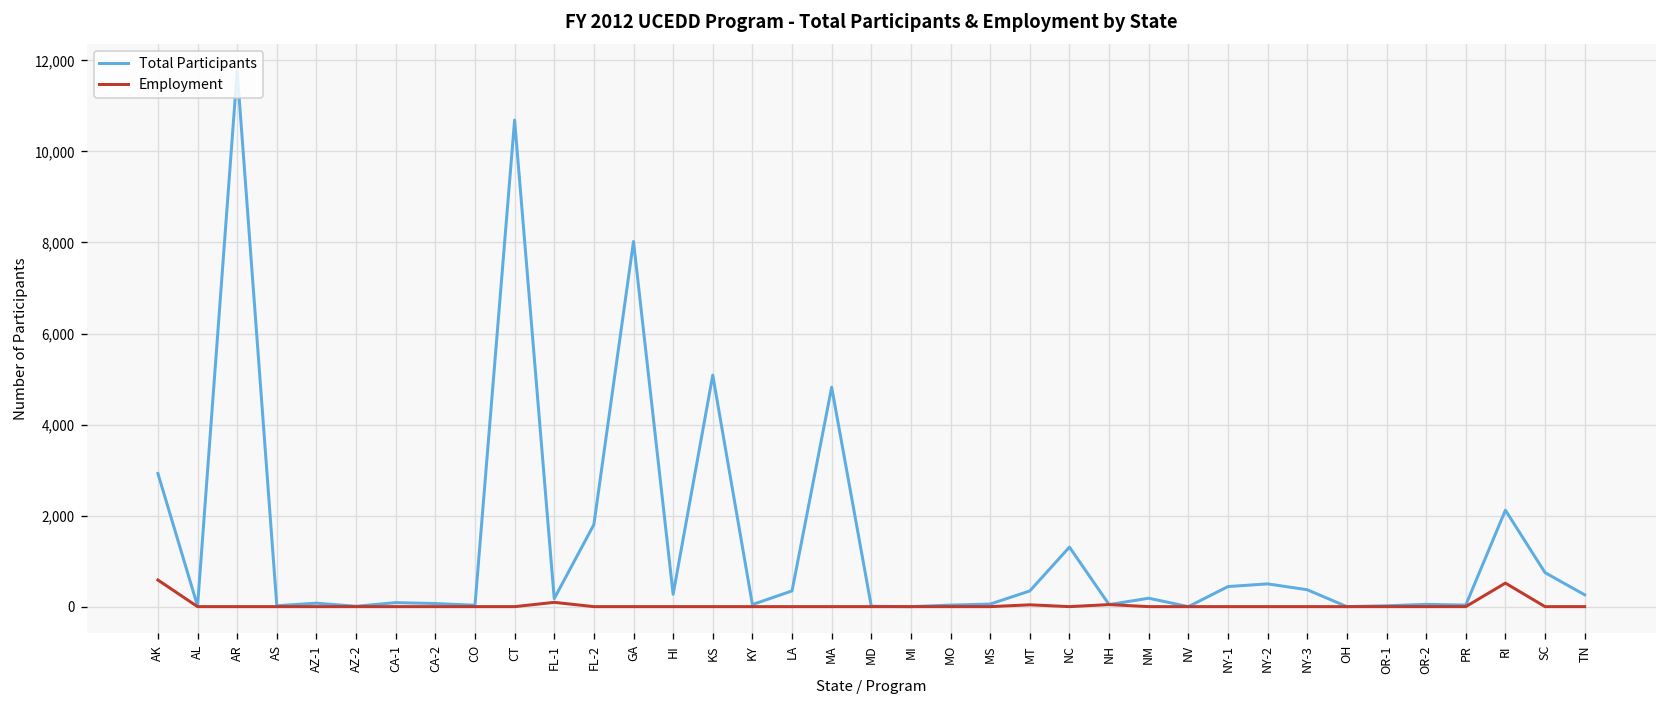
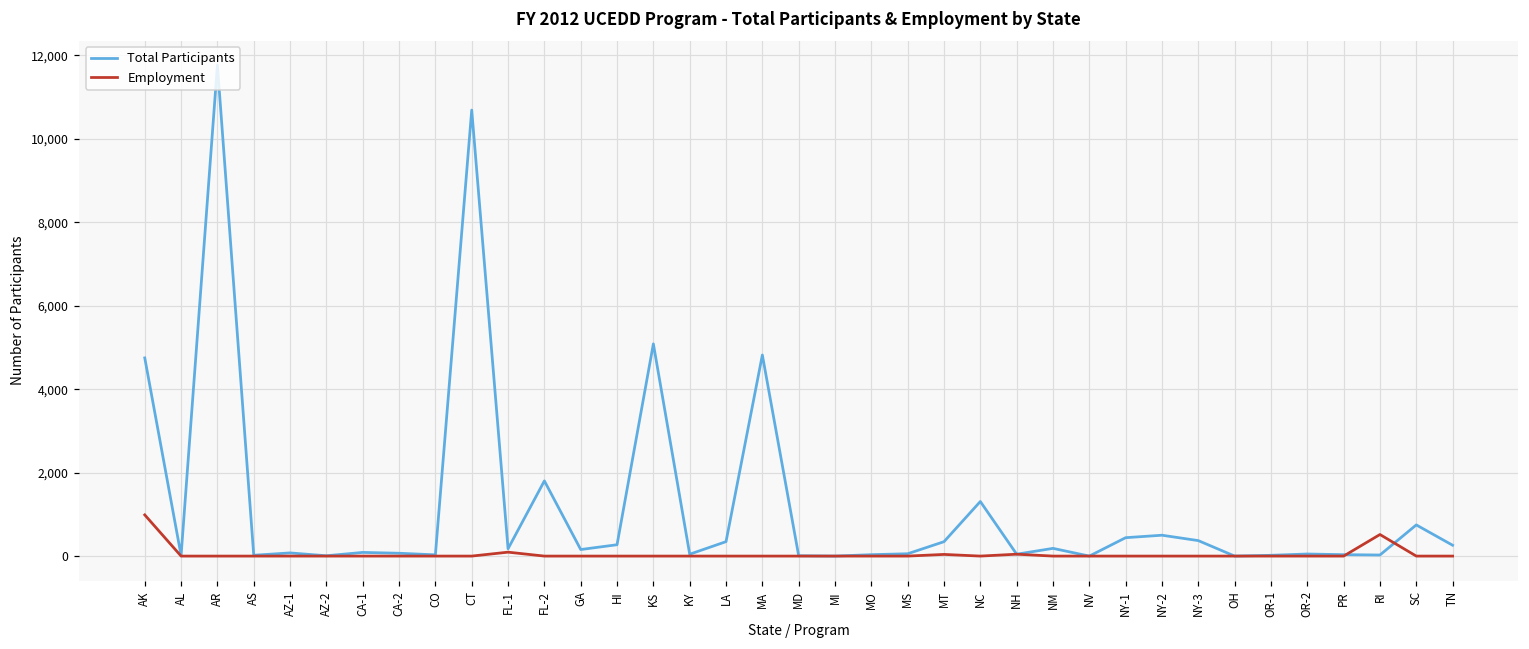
  {
    "Total Participants": {
-     "AK": "2,900",
+     "AK": "4,700",
      "AZ-1": "100",
      "CA-1": "100",
      "CT": "10,700",
      "FL-1": "200",
      "FL-2": "1,800",
-     "GA": "8,000",
+     "GA": "200",
      "HI": "300",
      "KS": "5,100",
      "LA": "300",
      "MA": "4,800",
      "MT": "300",
      "NC": "1,300",
      "NM": "200",
      "NY-1": "400",
      "NY-2": "500",
      "NY-3": "400",
-     "RI": "2,100",
+     "RI": "0",
      "SC": "700",
      "TN": "300"
    },
    "Employment": {
-     "AK": "600",
+     "AK": "1,000",
      "AR": "0",
      "AZ-1": "0",
      "CA-1": "0",
      "CT": "0",
      "FL-1": "100",
      "FL-2": "0",
      "GA": "0",
      "HI": "0",
      "KS": "0",
      "LA": "0",
      "MA": "0",
      "MT": "0",
      "NC": "0",
      "NM": "0",
      "NY-1": "0",
      "NY-2": "0",
      "NY-3": "0",
      "RI": "500",
      "SC": "0",
      "TN": "0"
    }
  }
